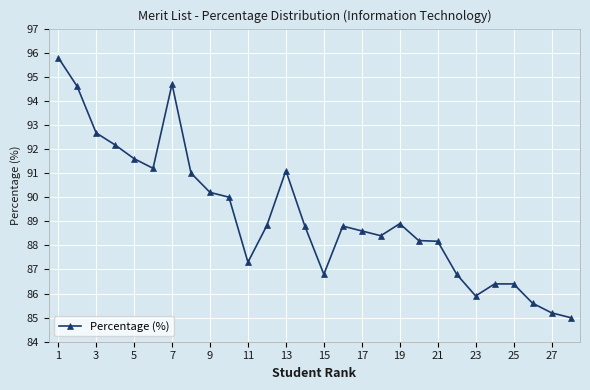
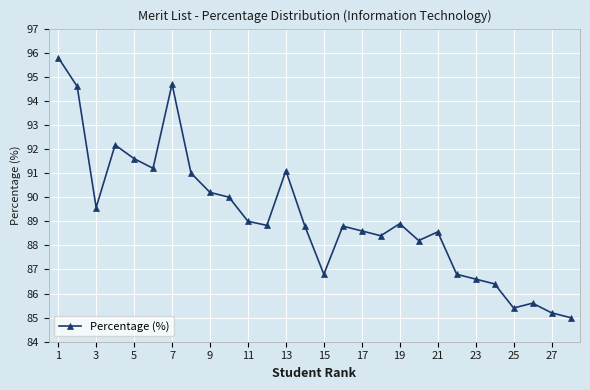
  {
    "1": 95.8,
-   "3": 92.7,
+   "3": 89.6,
    "5": 91.6,
    "7": 94.7,
    "9": 90.2,
-   "11": 87.3,
+   "11": 89.0,
    "13": 91.1,
    "15": 86.8,
    "17": 88.6,
    "19": 88.9,
-   "21": 88.2,
-   "23": 85.9,
-   "25": 86.4,
+   "21": 88.6,
+   "23": 86.6,
+   "25": 85.4,
    "27": 85.2
  }
